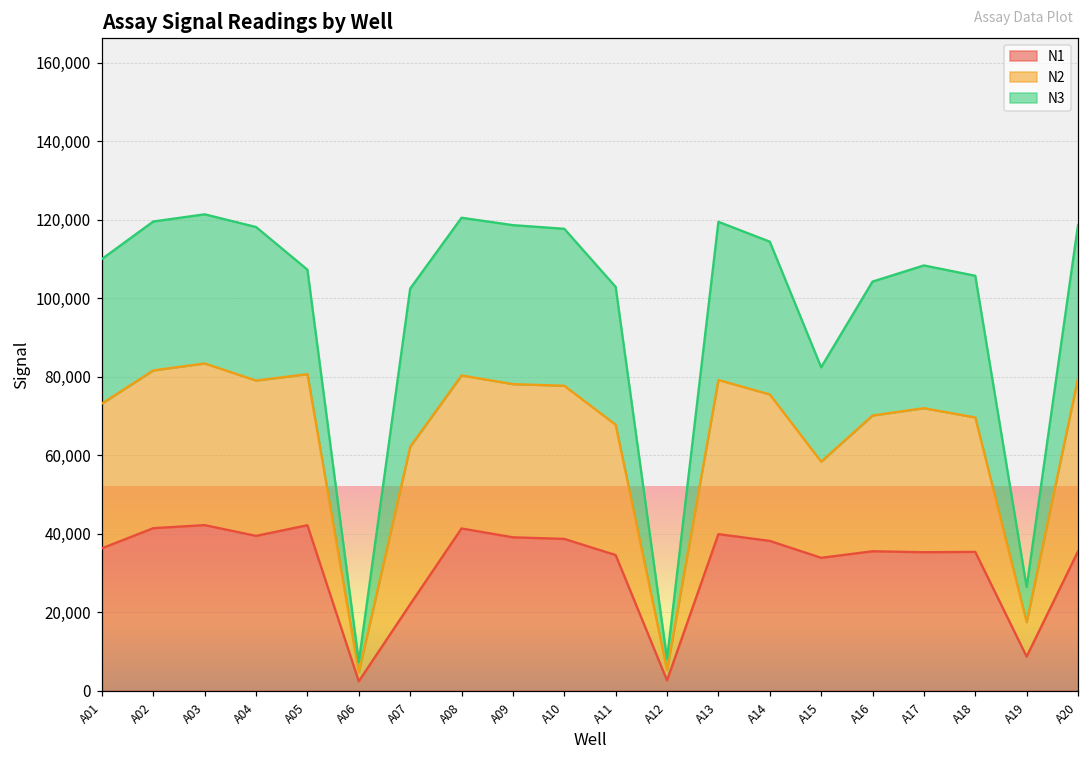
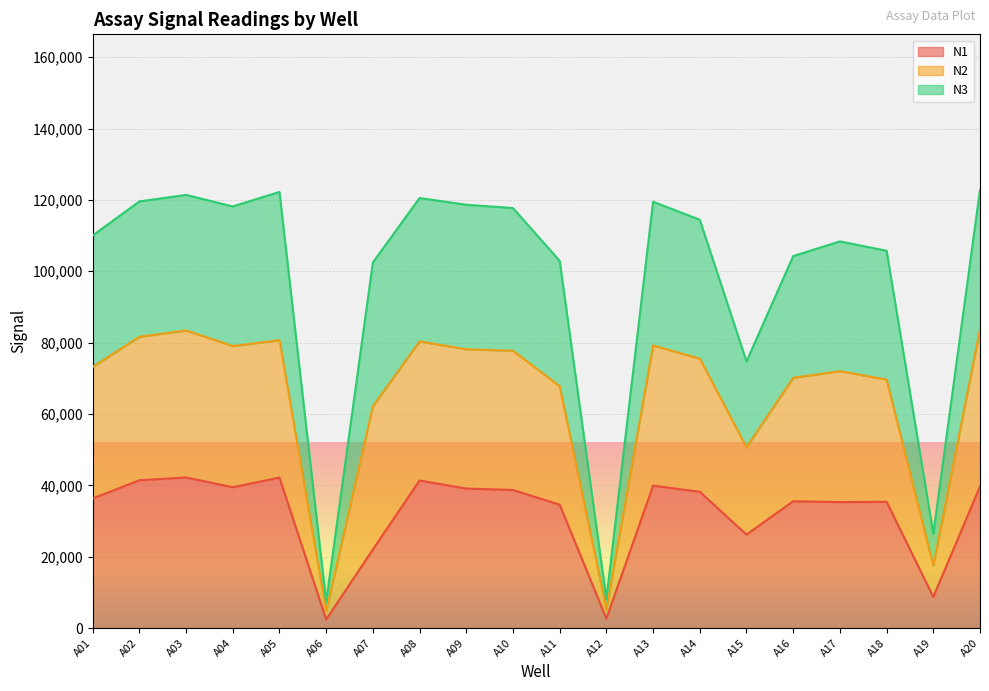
  {
    "N1": {
      "A01": "36,000",
      "A02": "41,000",
      "A03": "42,000",
      "A04": "39,000",
      "A05": "42,000",
      "A06": "2,000",
      "A07": "22,000",
      "A08": "41,000",
      "A09": "39,000",
      "A10": "39,000",
      "A11": "35,000",
      "A12": "3,000",
      "A13": "40,000",
      "A14": "38,000",
-     "A15": "34,000",
+     "A15": "26,000",
      "A16": "36,000",
      "A17": "35,000",
      "A18": "35,000",
      "A19": "9,000",
-     "A20": "36,000"
+     "A20": "40,000"
    },
    "N2": {
      "A01": "37,000",
      "A02": "40,000",
      "A03": "41,000",
      "A04": "40,000",
      "A05": "39,000",
      "A06": "2,000",
      "A07": "40,000",
      "A08": "39,000",
      "A09": "39,000",
      "A10": "39,000",
      "A11": "33,000",
      "A12": "3,000",
      "A13": "39,000",
      "A14": "37,000",
      "A15": "24,000",
      "A16": "35,000",
      "A17": "37,000",
      "A18": "34,000",
      "A19": "9,000",
      "A20": "44,000"
    },
    "N3": {
      "A01": "37,000",
      "A02": "38,000",
      "A03": "38,000",
      "A04": "39,000",
-     "A05": "27,000",
+     "A05": "42,000",
      "A06": "3,000",
      "A07": "40,000",
      "A08": "40,000",
      "A09": "40,000",
      "A10": "40,000",
      "A11": "35,000",
      "A12": "3,000",
      "A13": "40,000",
      "A14": "39,000",
      "A15": "24,000",
      "A16": "34,000",
      "A17": "36,000",
      "A18": "36,000",
      "A19": "9,000",
      "A20": "39,000"
    }
  }
